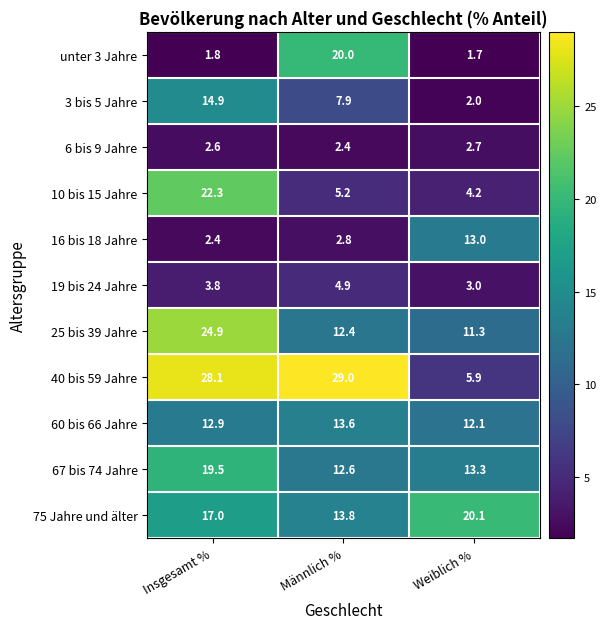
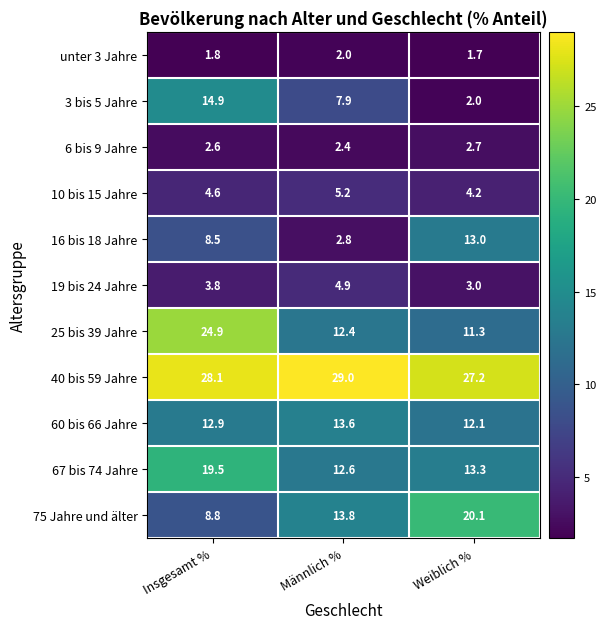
  {
    "unter 3 Jahre": {
      "Insgesamt %": 1.8,
-     "Männlich %": 20.0,
+     "Männlich %": 2.0,
      "Weiblich %": 1.7
    },
    "3 bis 5 Jahre": {
      "Insgesamt %": 14.9,
      "Männlich %": 7.9,
      "Weiblich %": 2.0
    },
    "6 bis 9 Jahre": {
      "Insgesamt %": 2.6,
      "Männlich %": 2.4,
      "Weiblich %": 2.7
    },
    "10 bis 15 Jahre": {
-     "Insgesamt %": 22.3,
+     "Insgesamt %": 4.6,
      "Männlich %": 5.2,
      "Weiblich %": 4.2
    },
    "16 bis 18 Jahre": {
-     "Insgesamt %": 2.4,
+     "Insgesamt %": 8.5,
      "Männlich %": 2.8,
      "Weiblich %": 13.0
    },
    "19 bis 24 Jahre": {
      "Insgesamt %": 3.8,
      "Männlich %": 4.9,
      "Weiblich %": 3.0
    },
    "25 bis 39 Jahre": {
      "Insgesamt %": 24.9,
      "Männlich %": 12.4,
      "Weiblich %": 11.3
    },
    "40 bis 59 Jahre": {
      "Insgesamt %": 28.1,
      "Männlich %": 29.0,
-     "Weiblich %": 5.9
+     "Weiblich %": 27.2
    },
    "60 bis 66 Jahre": {
      "Insgesamt %": 12.9,
      "Männlich %": 13.6,
      "Weiblich %": 12.1
    },
    "67 bis 74 Jahre": {
      "Insgesamt %": 19.5,
      "Männlich %": 12.6,
      "Weiblich %": 13.3
    },
    "75 Jahre und älter": {
-     "Insgesamt %": 17.0,
+     "Insgesamt %": 8.8,
      "Männlich %": 13.8,
      "Weiblich %": 20.1
    }
  }
